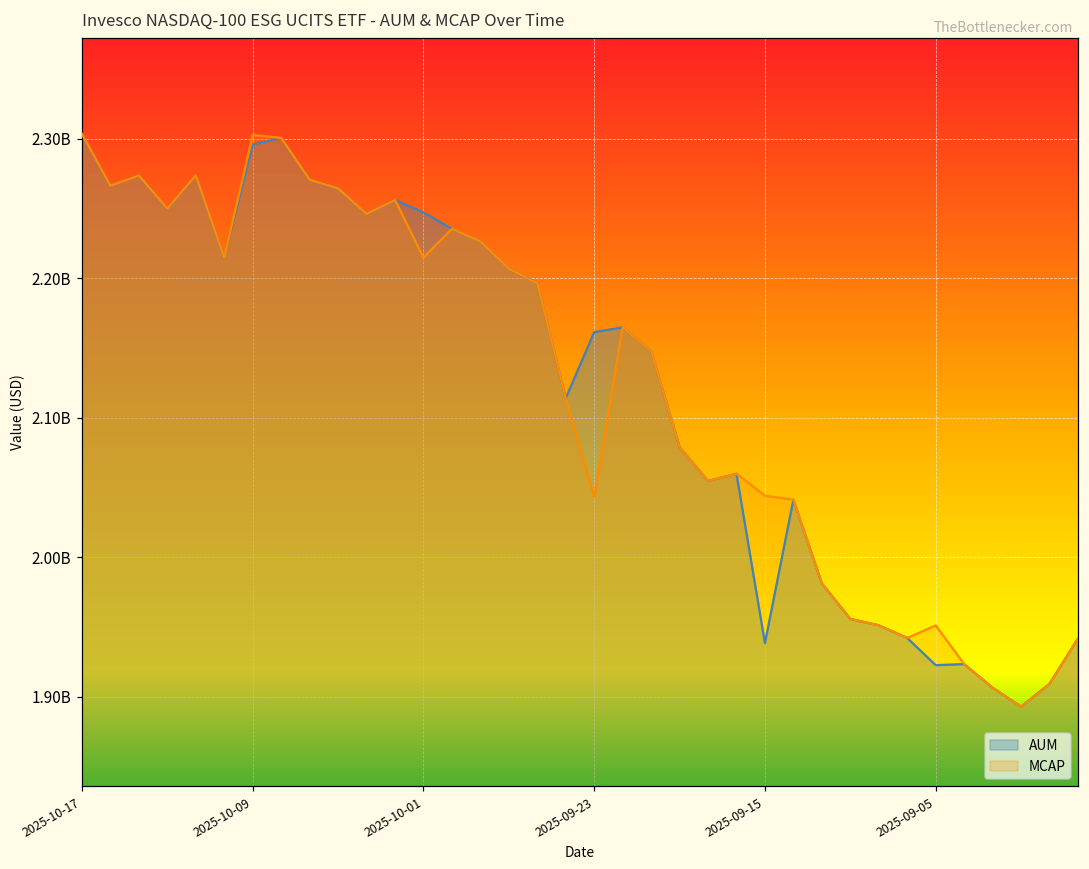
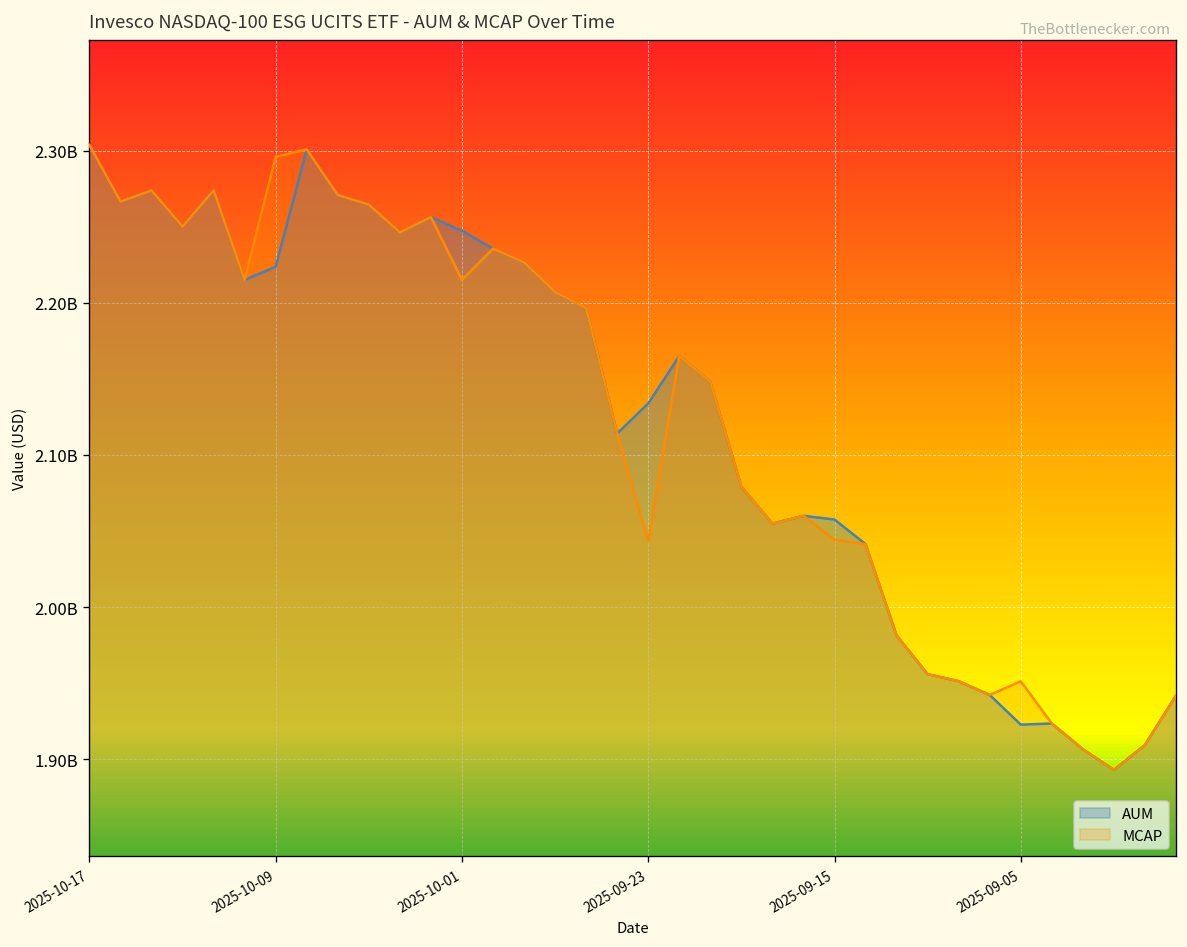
  {
    "AUM": {
-     "2025-10-09": 2296000000,
+     "2025-10-09": 2224000000,
      "2025-10-01": 2247000000,
-     "2025-09-23": 2162000000,
-     "2025-09-15": 1939000000,
+     "2025-09-23": 2134000000,
+     "2025-09-15": 2058000000,
      "2025-09-05": 1923000000
    },
    "MCAP": {
-     "2025-10-09": 2303000000,
+     "2025-10-09": 2296000000,
      "2025-10-01": 2215000000,
      "2025-09-23": 2044000000,
      "2025-09-15": 2044000000,
      "2025-09-05": 1951000000
    }
  }
